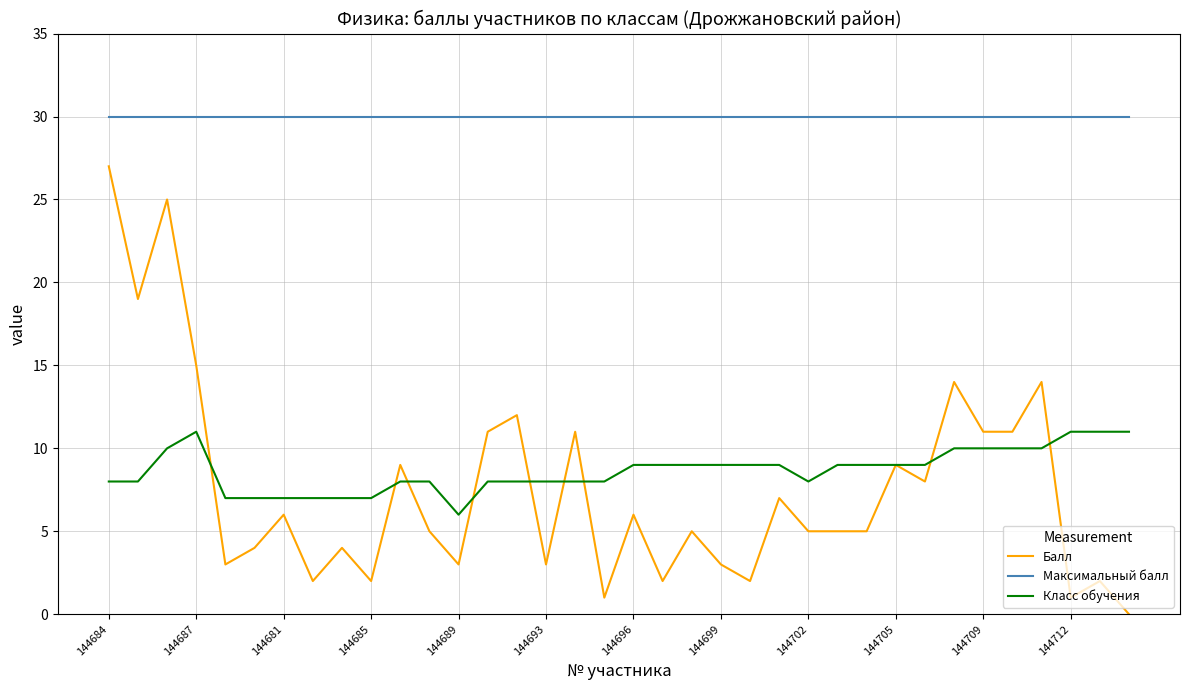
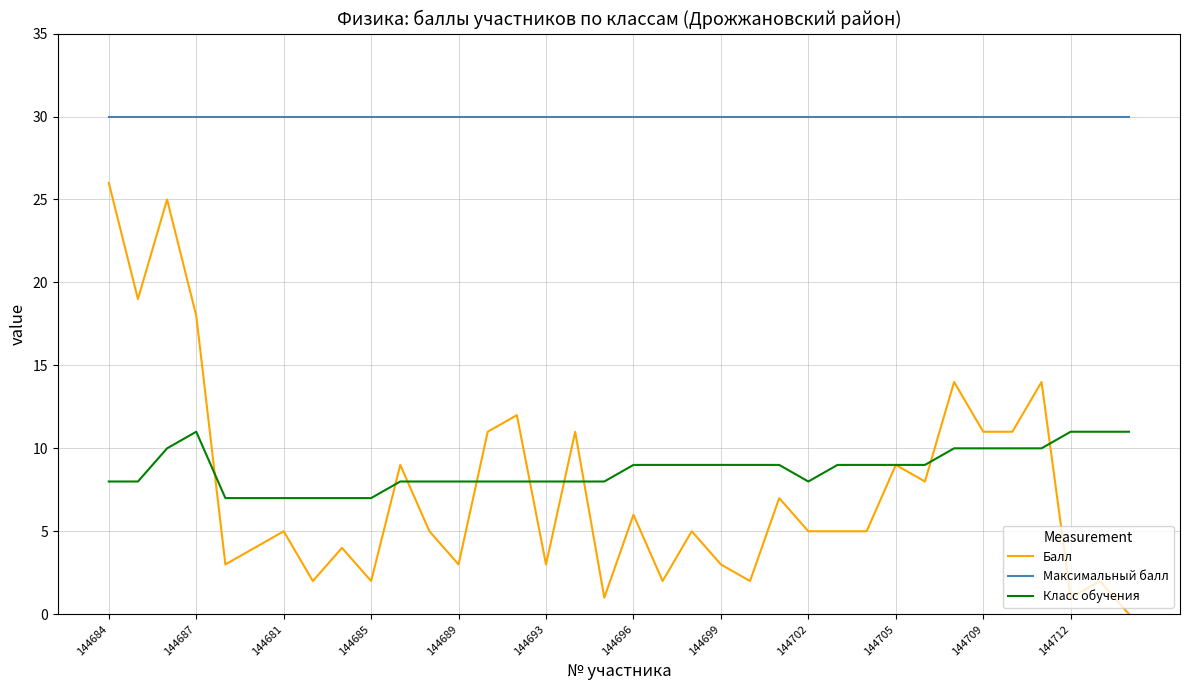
  {
    "Балл": {
-     "144684": 27,
-     "144687": 15,
-     "144681": 6,
+     "144684": 26,
+     "144687": 18,
+     "144681": 5,
      "144685": 2,
      "144689": 3,
      "144693": 3,
      "144696": 6,
      "144699": 3,
      "144702": 5,
      "144709": 11
    },
    "Максимальный балл": {
      "144684": 30,
      "144687": 30,
      "144681": 30,
      "144685": 30,
      "144689": 30,
      "144693": 30,
      "144696": 30,
      "144699": 30,
      "144702": 30,
      "144705": 30,
      "144709": 30,
      "144712": 30
    },
    "Класс обучения": {
      "144684": 8,
      "144687": 11,
      "144681": 7,
      "144685": 7,
-     "144689": 6,
+     "144689": 8,
      "144693": 8,
      "144696": 9,
      "144699": 9,
      "144702": 8,
      "144709": 10,
      "144712": 11
    }
  }
